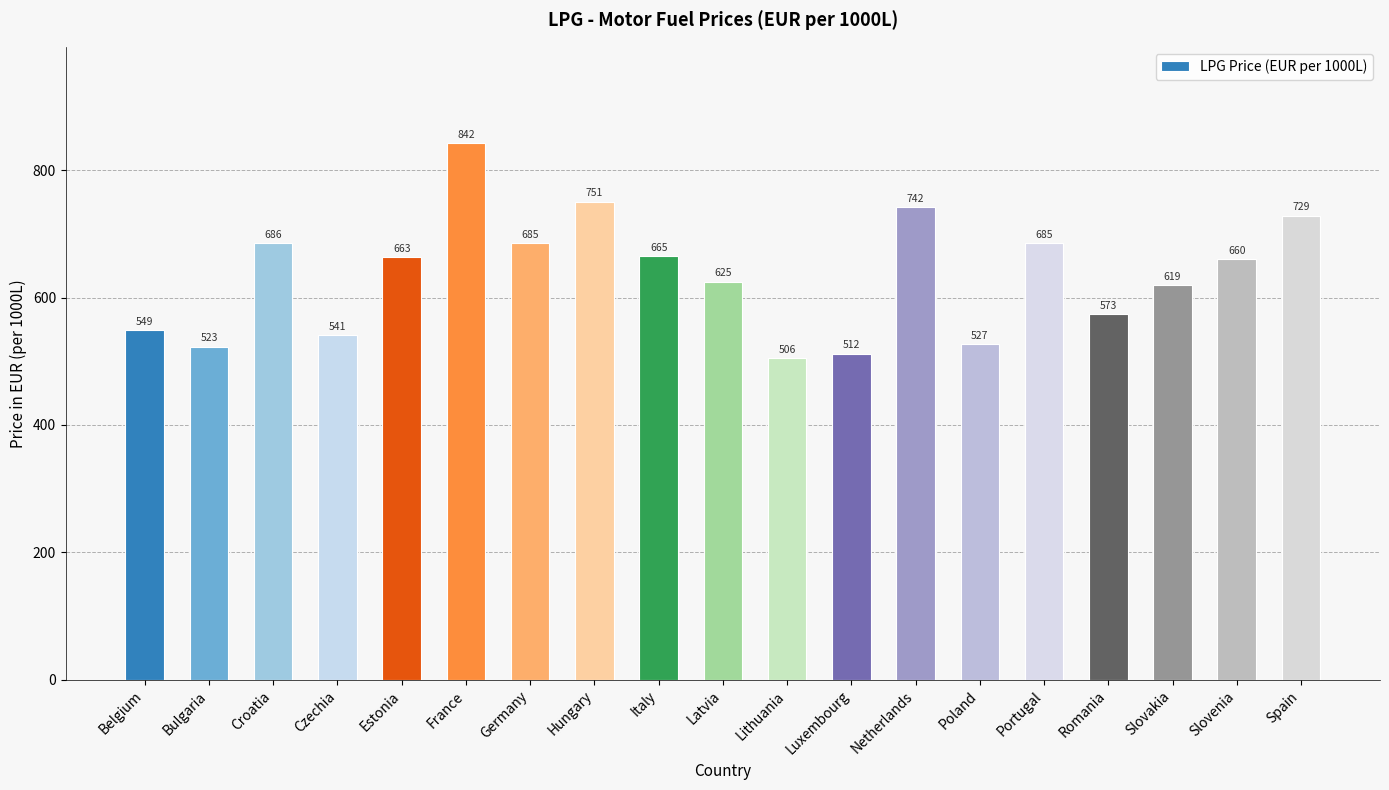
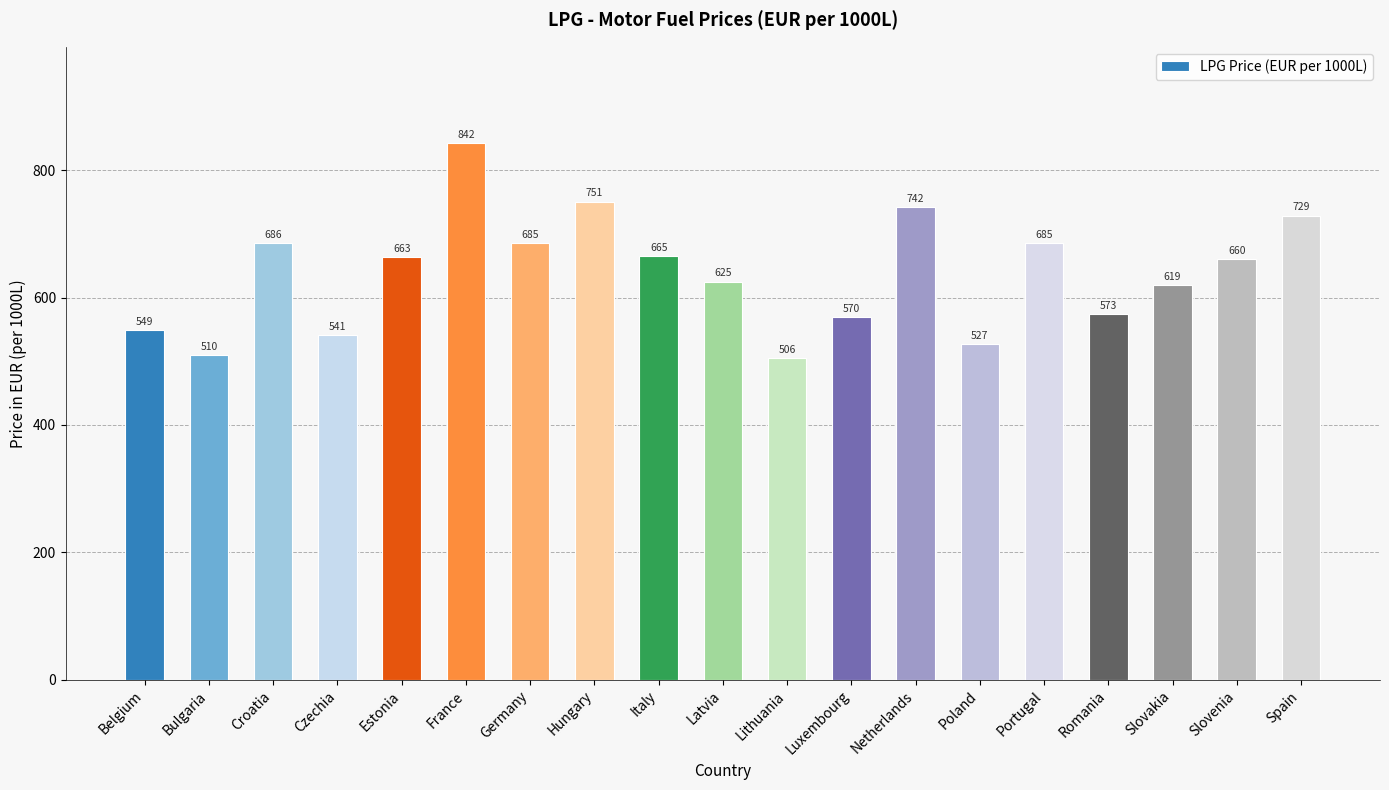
  {
    "Belgium": 549,
-   "Bulgaria": 523,
+   "Bulgaria": 510,
    "Croatia": 686,
    "Czechia": 541,
    "Estonia": 663,
    "France": 842,
    "Germany": 685,
    "Hungary": 751,
    "Italy": 665,
    "Latvia": 625,
    "Lithuania": 506,
-   "Luxembourg": 512,
+   "Luxembourg": 570,
    "Netherlands": 742,
    "Poland": 527,
    "Portugal": 685,
    "Romania": 573,
    "Slovakia": 619,
    "Slovenia": 660,
    "Spain": 729
  }
